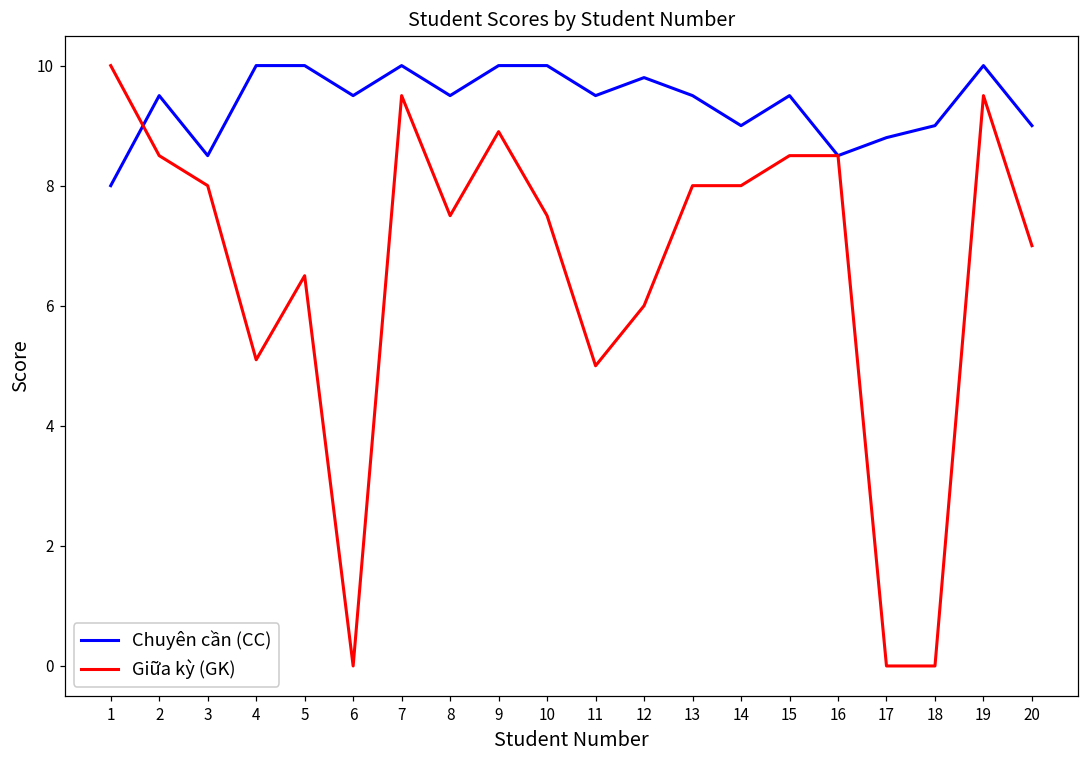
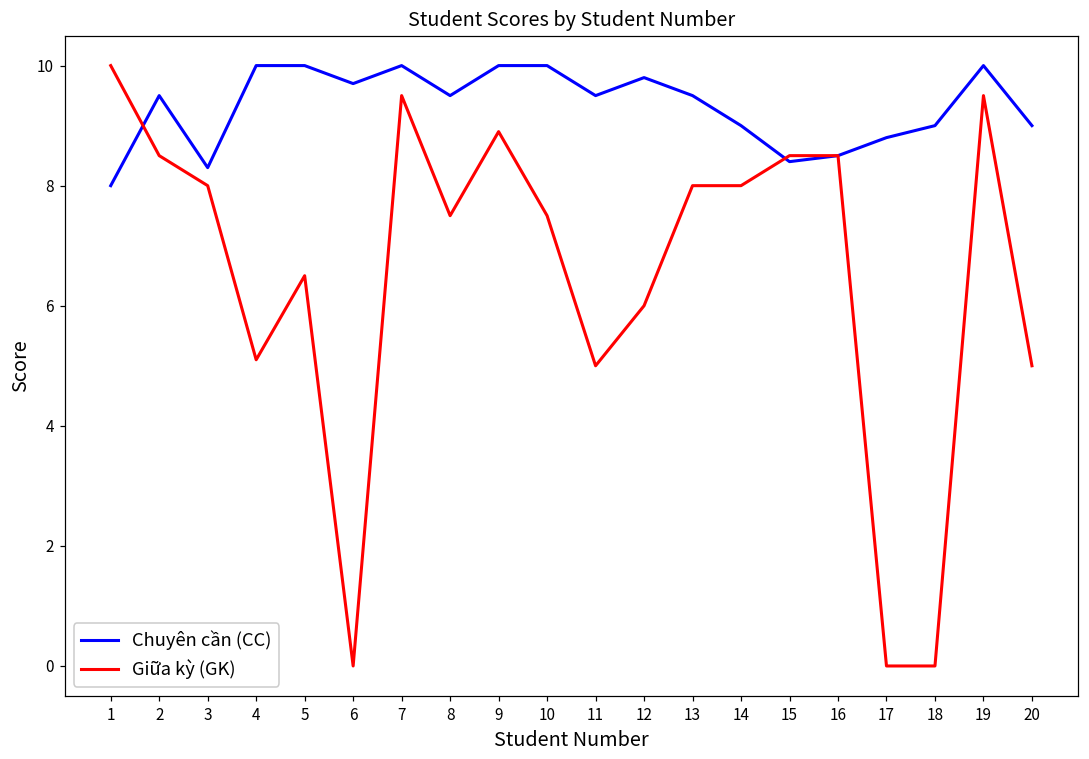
  {
    "Chuyên cần (CC)": {
      "1": 8.0,
      "2": 9.5,
-     "3": 8.5,
+     "3": 8.3,
      "4": 10.0,
      "5": 10.0,
-     "6": 9.5,
+     "6": 9.7,
      "7": 10.0,
      "8": 9.5,
      "9": 10.0,
      "10": 10.0,
      "11": 9.5,
      "12": 9.8,
      "13": 9.5,
      "14": 9.0,
-     "15": 9.5,
+     "15": 8.4,
      "17": 8.8,
      "18": 9.0,
      "19": 10.0,
      "20": 9.0
    },
    "Giữa kỳ (GK)": {
      "1": 10,
      "2": 8.5,
      "3": 8,
      "4": 5.1,
      "5": 6.5,
      "6": 0,
      "7": 9.5,
      "8": 7.5,
      "9": 8.9,
      "10": 7.5,
      "11": 5,
      "12": 6,
      "13": 8,
      "14": 8,
      "15": 8.5,
      "17": 0,
      "18": 0,
      "19": 9.5,
-     "20": 7
+     "20": 5
    }
  }
